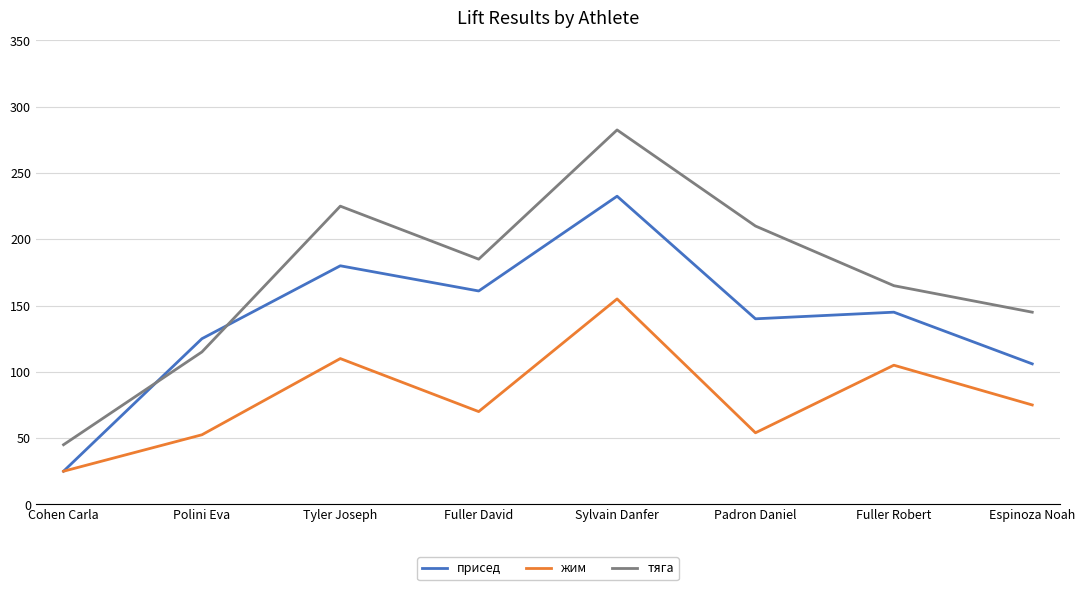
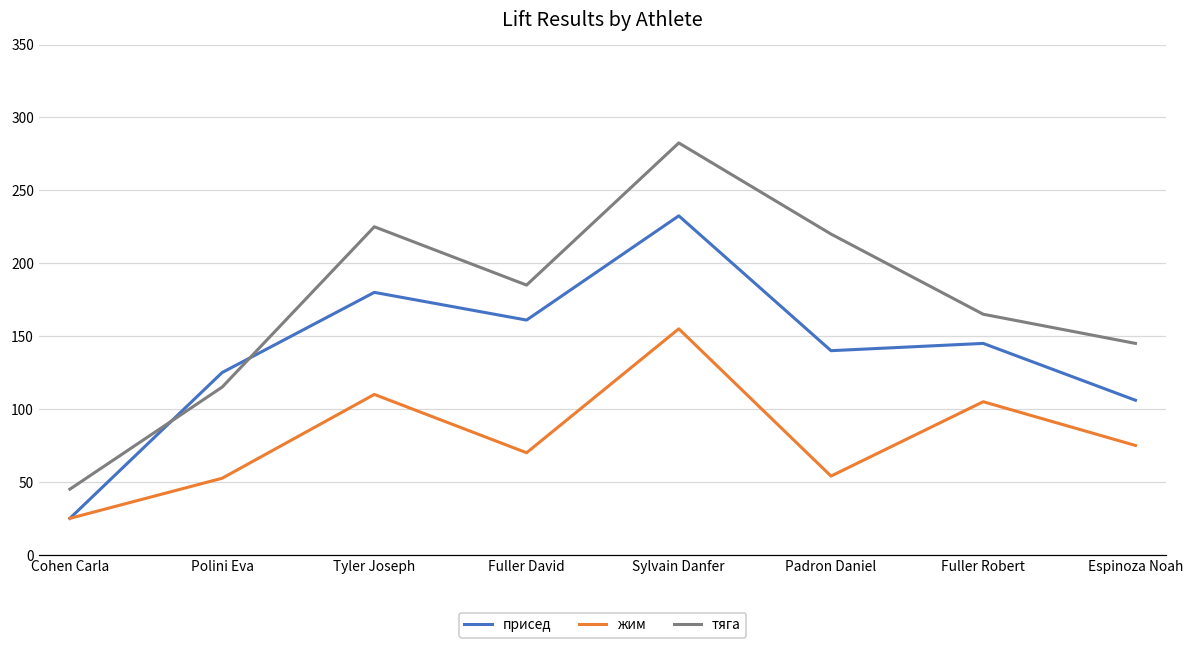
  {
    "присед": {
      "Polini Eva": 125,
      "Tyler Joseph": 180,
      "Fuller David": 161,
      "Sylvain Danfer": 233,
      "Padron Daniel": 140,
      "Fuller Robert": 145,
      "Espinoza Noah": 106
    },
    "жим": {
      "Polini Eva": 53,
      "Tyler Joseph": 110,
      "Fuller David": 70,
      "Sylvain Danfer": 155,
      "Padron Daniel": 54,
      "Fuller Robert": 105,
      "Espinoza Noah": 75
    },
    "тяга": {
      "Cohen Carla": 45,
      "Polini Eva": 115,
      "Tyler Joseph": 225,
      "Fuller David": 185,
      "Sylvain Danfer": 283,
-     "Padron Daniel": 210,
+     "Padron Daniel": 220,
      "Fuller Robert": 165,
      "Espinoza Noah": 145
    }
  }
